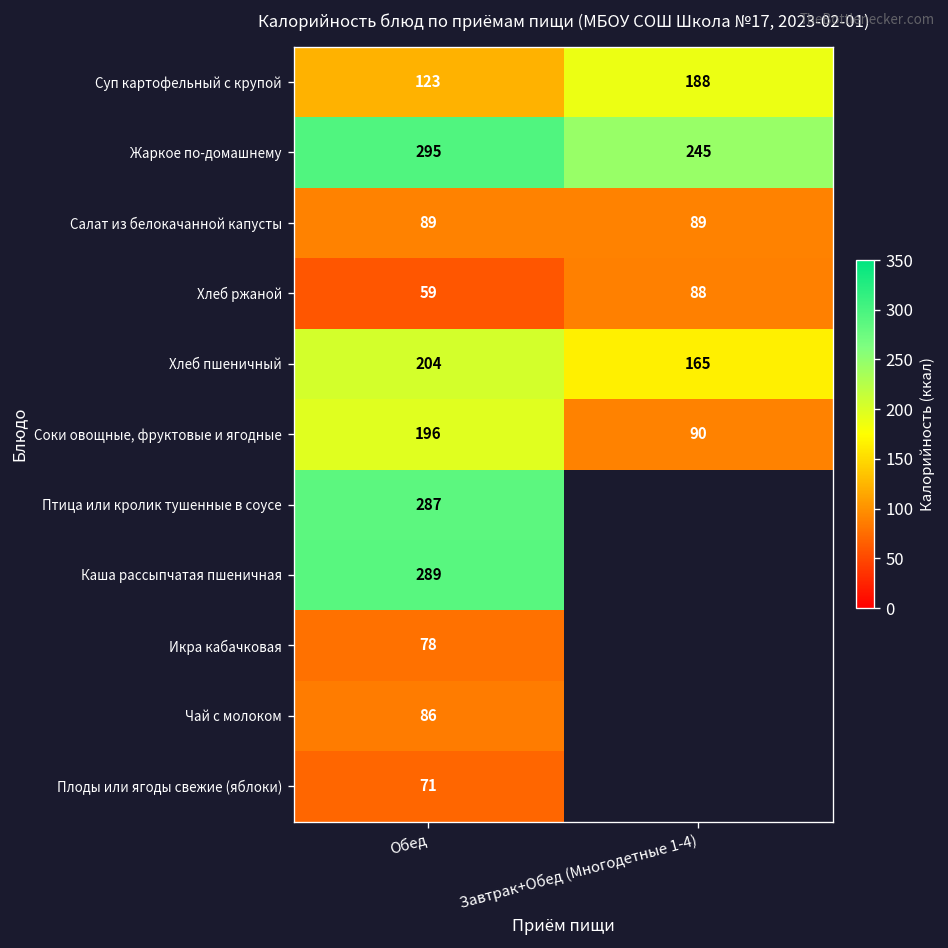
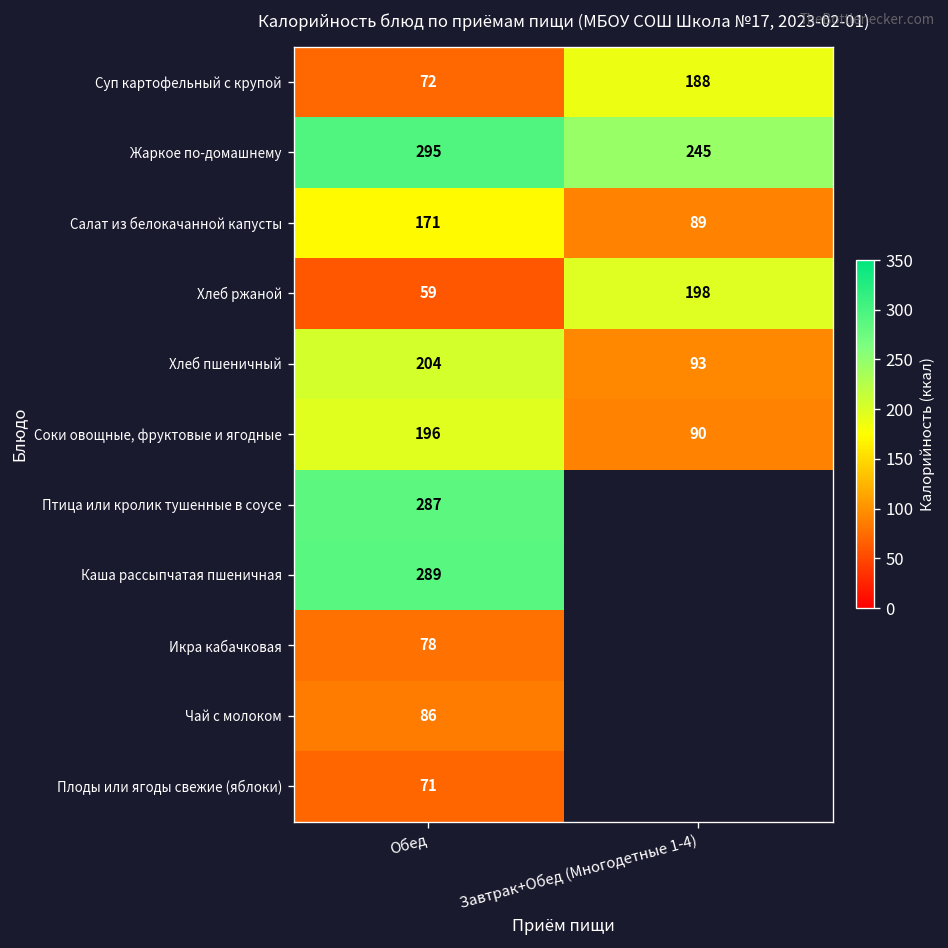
  {
    "Суп картофельный с крупой": {
-     "Обед": 123,
+     "Обед": 72,
      "Завтрак+Обед (Многодетные 1-4)": 188
    },
    "Жаркое по-домашнему": {
      "Обед": 295,
      "Завтрак+Обед (Многодетные 1-4)": 245
    },
    "Салат из белокачанной капусты": {
-     "Обед": 89,
+     "Обед": 171,
      "Завтрак+Обед (Многодетные 1-4)": 89
    },
    "Хлеб ржаной": {
      "Обед": 59,
-     "Завтрак+Обед (Многодетные 1-4)": 88
+     "Завтрак+Обед (Многодетные 1-4)": 198
    },
    "Хлеб пшеничный": {
      "Обед": 204,
-     "Завтрак+Обед (Многодетные 1-4)": 165
+     "Завтрак+Обед (Многодетные 1-4)": 93
    },
    "Соки овощные, фруктовые и ягодные": {
      "Обед": 196,
      "Завтрак+Обед (Многодетные 1-4)": 90
    },
    "Птица или кролик тушенные в соусе": {
      "Обед": 287
    },
    "Каша рассыпчатая пшеничная": {
      "Обед": 289
    },
    "Икра кабачковая": {
      "Обед": 78
    },
    "Чай с молоком": {
      "Обед": 86
    },
    "Плоды или ягоды свежие (яблоки)": {
      "Обед": 71
    }
  }
